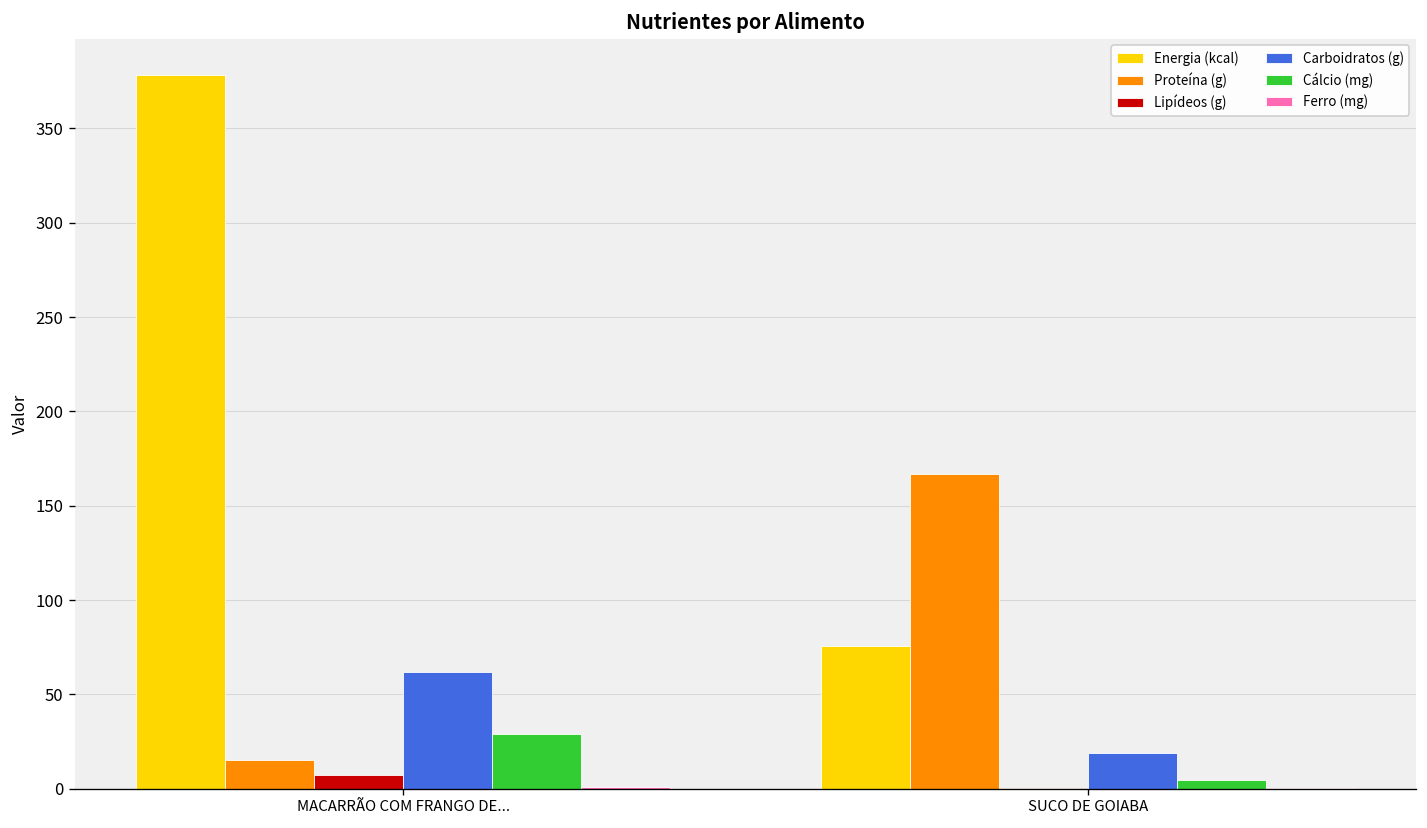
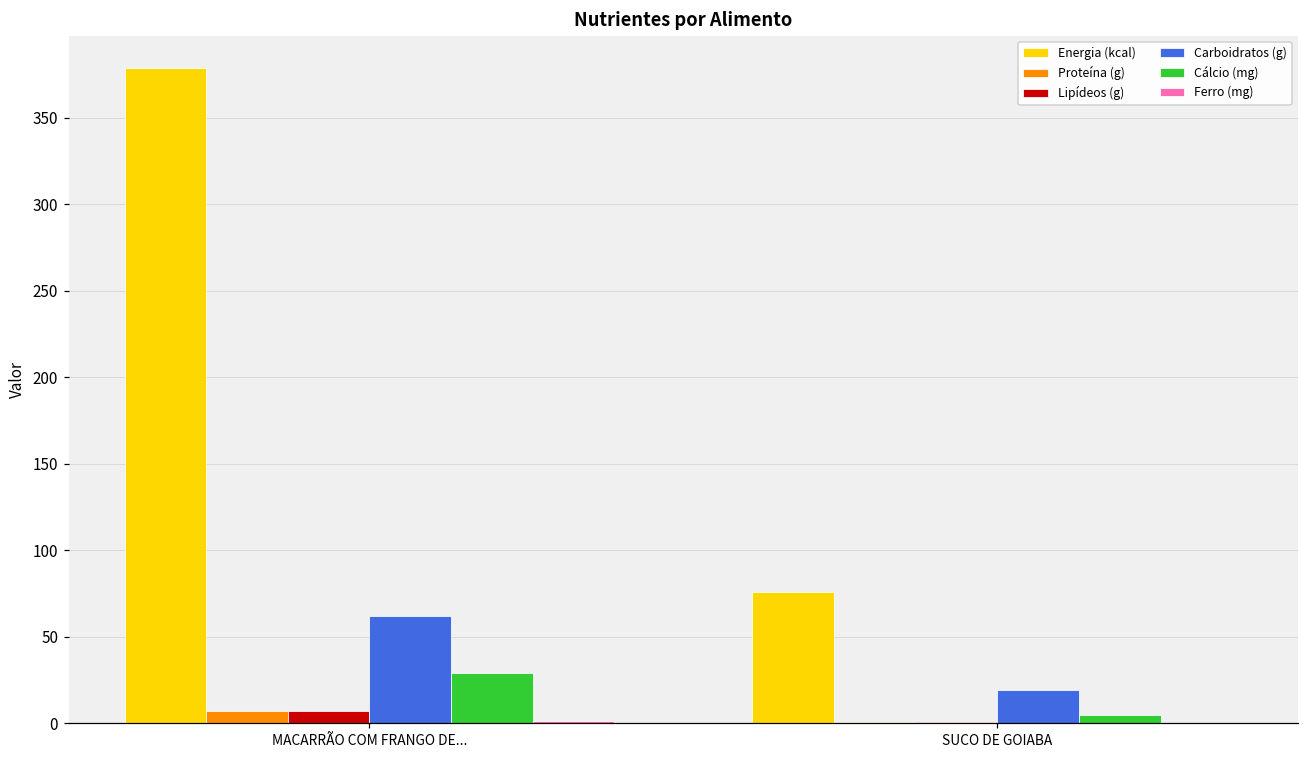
  {
    "Energia (kcal)": {
      "MACARRÃO COM FRANGO DE...": 379,
      "SUCO DE GOIABA": 76
    },
    "Proteína (g)": {
-     "MACARRÃO COM FRANGO DE...": 15,
-     "SUCO DE GOIABA": 167
+     "MACARRÃO COM FRANGO DE...": 7,
+     "SUCO DE GOIABA": 1
    },
    "Lipídeos (g)": {
      "MACARRÃO COM FRANGO DE...": 7
    },
    "Carboidratos (g)": {
      "MACARRÃO COM FRANGO DE...": 62,
      "SUCO DE GOIABA": 19
    },
    "Cálcio (mg)": {
      "MACARRÃO COM FRANGO DE...": 29,
      "SUCO DE GOIABA": 4
    }
  }
